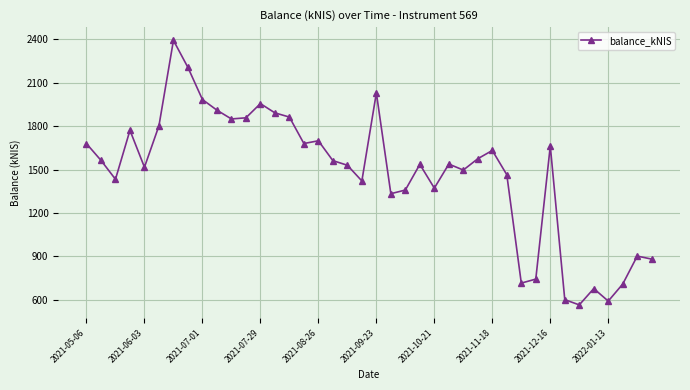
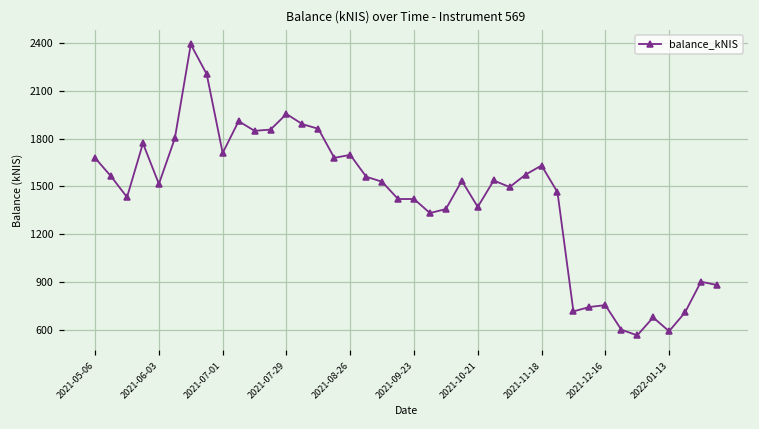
  {
    "2021-05-06": 1680,
    "2021-06-03": 1520,
-   "2021-07-01": 1980,
+   "2021-07-01": 1710,
    "2021-07-29": 1960,
    "2021-08-26": 1700,
-   "2021-09-23": 2030,
+   "2021-09-23": 1420,
    "2021-10-21": 1370,
    "2021-11-18": 1630,
-   "2021-12-16": 1660,
+   "2021-12-16": 750,
    "2022-01-13": 590
  }
